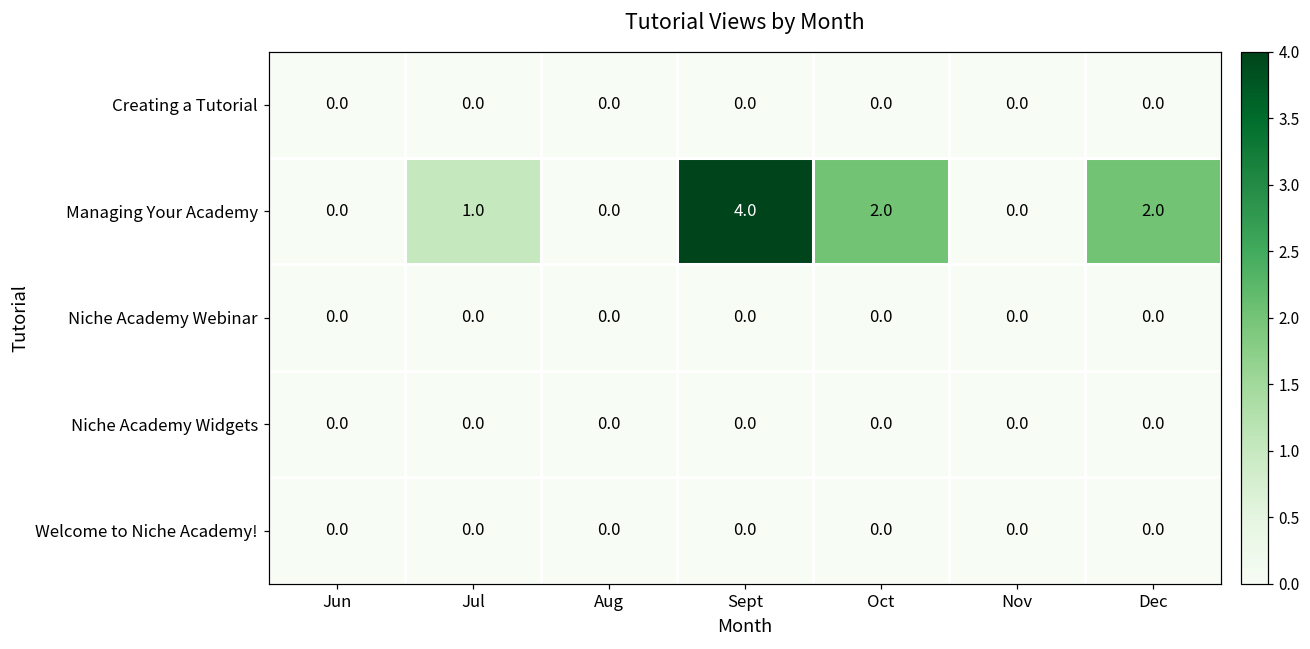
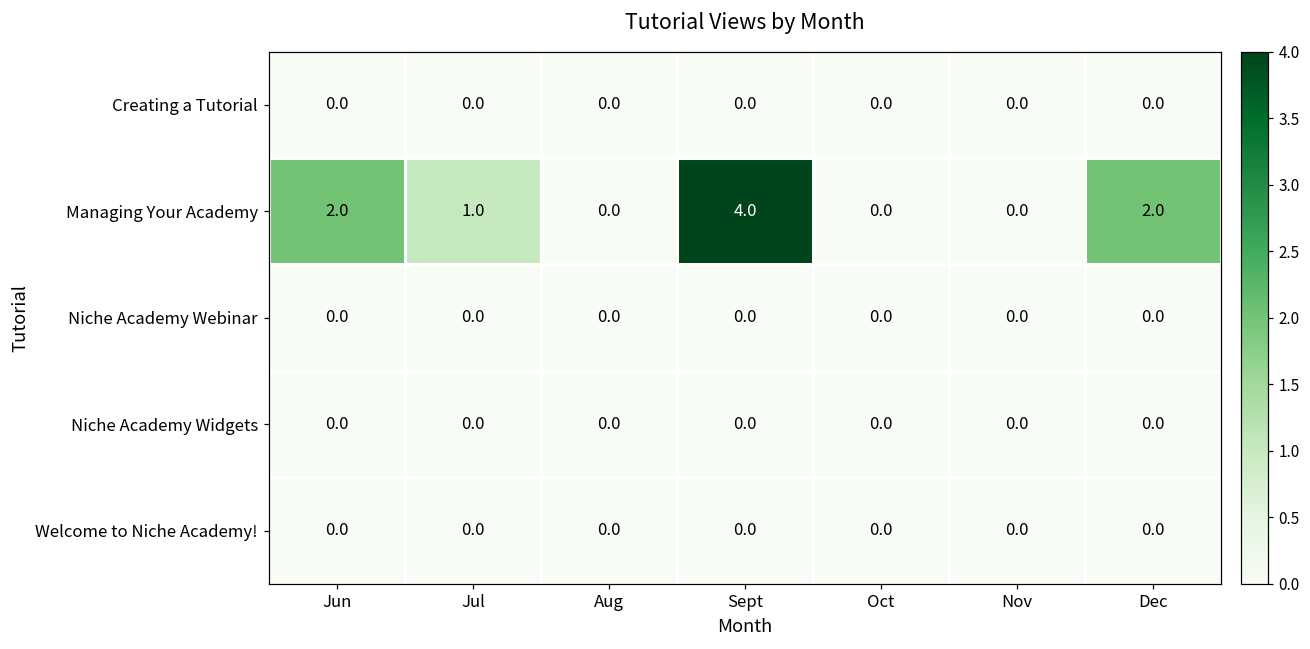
  {
    "Creating a Tutorial": {
      "Jun": 0.0,
      "Jul": 0.0,
      "Aug": 0.0,
      "Sept": 0.0,
      "Oct": 0.0,
      "Nov": 0.0,
      "Dec": 0.0
    },
    "Managing Your Academy": {
-     "Jun": 0.0,
+     "Jun": 2.0,
      "Jul": 1.0,
      "Aug": 0.0,
      "Sept": 4.0,
-     "Oct": 2.0,
+     "Oct": 0.0,
      "Nov": 0.0,
      "Dec": 2.0
    },
    "Niche Academy Webinar": {
      "Jun": 0.0,
      "Jul": 0.0,
      "Aug": 0.0,
      "Sept": 0.0,
      "Oct": 0.0,
      "Nov": 0.0,
      "Dec": 0.0
    },
    "Niche Academy Widgets": {
      "Jun": 0.0,
      "Jul": 0.0,
      "Aug": 0.0,
      "Sept": 0.0,
      "Oct": 0.0,
      "Nov": 0.0,
      "Dec": 0.0
    },
    "Welcome to Niche Academy!": {
      "Jun": 0.0,
      "Jul": 0.0,
      "Aug": 0.0,
      "Sept": 0.0,
      "Oct": 0.0,
      "Nov": 0.0,
      "Dec": 0.0
    }
  }
